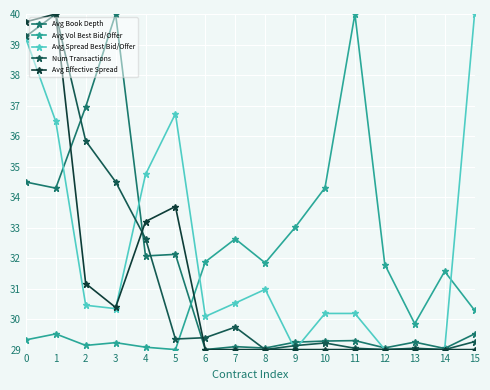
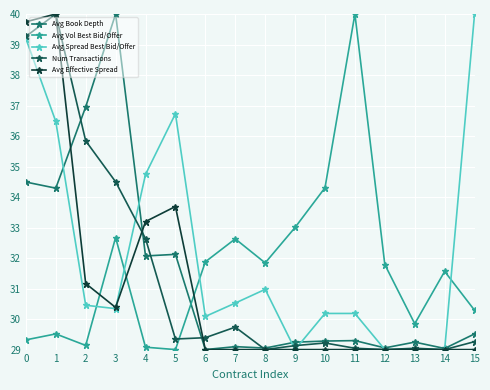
  {
    "Avg Vol Best Bid/Offer": {
      "0": 29.3,
      "1": 29.5,
      "2": 29.1,
-     "3": 29.2,
+     "3": 32.7,
      "4": 29.1,
      "5": 29.0,
      "6": 31.9,
      "7": 32.6,
      "8": 31.8,
      "9": 33.0,
      "10": 34.3,
      "11": 40.0,
      "12": 31.8,
      "13": 29.8,
      "14": 31.6,
      "15": 30.3
    },
    "Avg Spread Best Bid/Offer": {
      "1": 36.5,
      "2": 30.5,
      "4": 34.7,
      "5": 36.7,
      "6": 30.1,
      "7": 30.5,
      "8": 31.0,
      "10": 30.2,
      "11": 30.2,
      "15": 40.0
    }
  }
